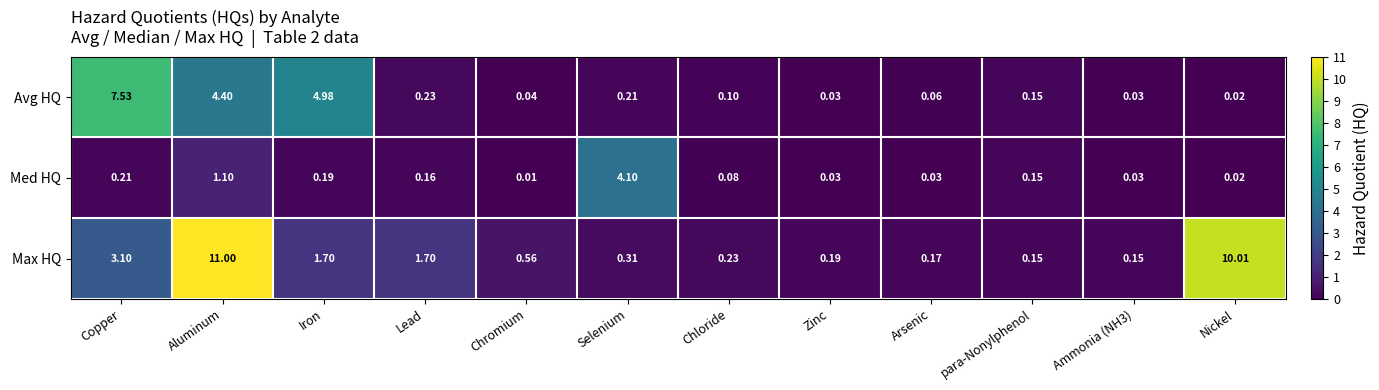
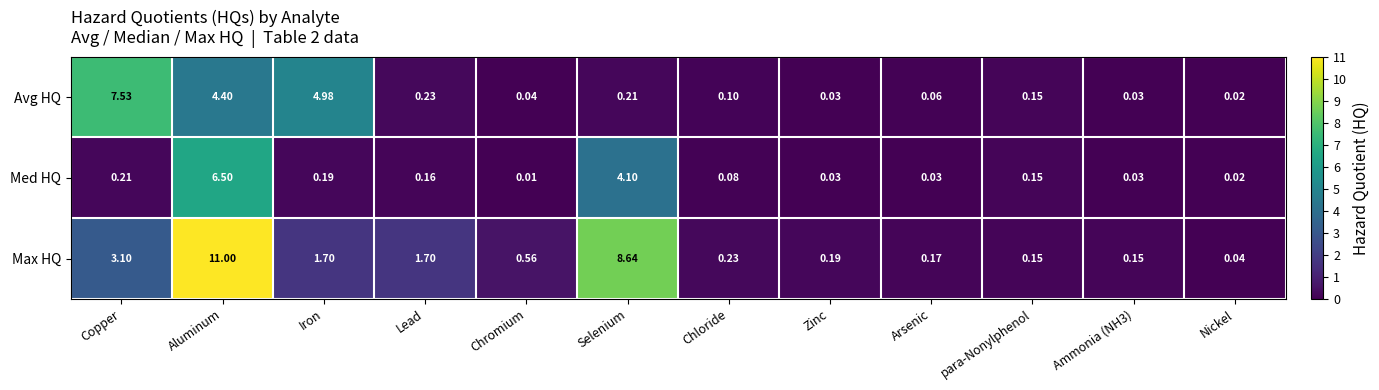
  {
    "Avg HQ": {
      "Copper": 7.53,
      "Aluminum": 4.40,
      "Iron": 4.98,
      "Lead": 0.23,
      "Chromium": 0.04,
      "Selenium": 0.21,
      "Chloride": 0.10,
      "Zinc": 0.03,
      "Arsenic": 0.06,
      "para-Nonylphenol": 0.15,
      "Ammonia (NH3)": 0.03,
      "Nickel": 0.02
    },
    "Med HQ": {
      "Copper": 0.21,
-     "Aluminum": 1.10,
+     "Aluminum": 6.50,
      "Iron": 0.19,
      "Lead": 0.16,
      "Chromium": 0.01,
      "Selenium": 4.10,
      "Chloride": 0.08,
      "Zinc": 0.03,
      "Arsenic": 0.03,
      "para-Nonylphenol": 0.15,
      "Ammonia (NH3)": 0.03,
      "Nickel": 0.02
    },
    "Max HQ": {
      "Copper": 3.10,
      "Aluminum": 11.00,
      "Iron": 1.70,
      "Lead": 1.70,
      "Chromium": 0.56,
-     "Selenium": 0.31,
+     "Selenium": 8.64,
      "Chloride": 0.23,
      "Zinc": 0.19,
      "Arsenic": 0.17,
      "para-Nonylphenol": 0.15,
      "Ammonia (NH3)": 0.15,
-     "Nickel": 10.01
+     "Nickel": 0.04
    }
  }
